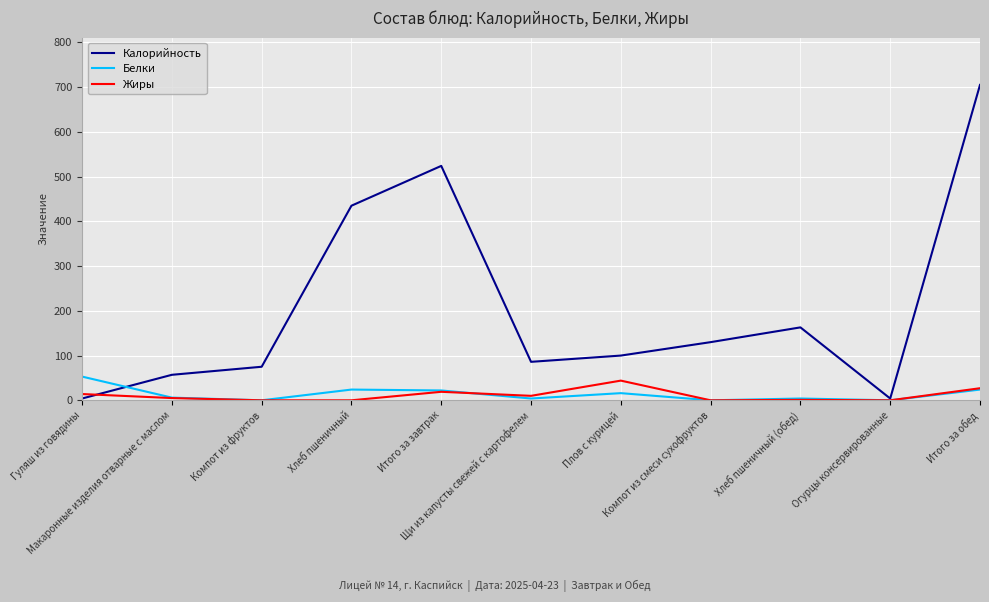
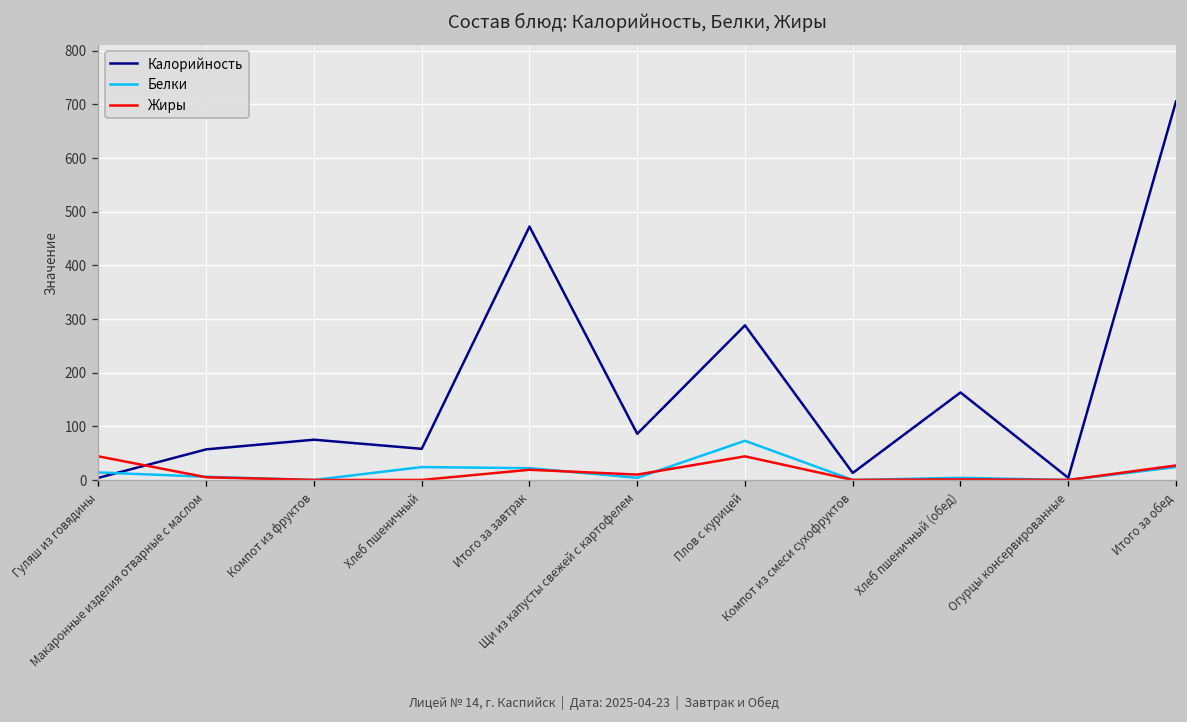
  {
    "Калорийность": {
      "Гуляш из говядины": 0,
      "Макаронные изделия отварные с маслом": 60,
      "Компот из фруктов": 80,
-     "Хлеб пшеничный": 440,
-     "Итого за завтрак": 520,
+     "Хлеб пшеничный": 60,
+     "Итого за завтрак": 470,
      "Щи из капусты свежей с картофелем": 90,
-     "Плов с курицей": 100,
-     "Компот из смеси сухофруктов": 130,
+     "Плов с курицей": 290,
+     "Компот из смеси сухофруктов": 10,
      "Хлеб пшеничный (обед)": 160,
      "Итого за обед": 710
    },
    "Белки": {
-     "Гуляш из говядины": 50,
+     "Гуляш из говядины": 10,
      "Хлеб пшеничный": 20,
      "Щи из капусты свежей с картофелем": 0,
-     "Плов с курицей": 20
+     "Плов с курицей": 70
    },
    "Жиры": {
-     "Гуляш из говядины": 10,
+     "Гуляш из говядины": 40,
      "Хлеб пшеничный": 0,
      "Щи из капусты свежей с картофелем": 10,
      "Плов с курицей": 40
    }
  }
